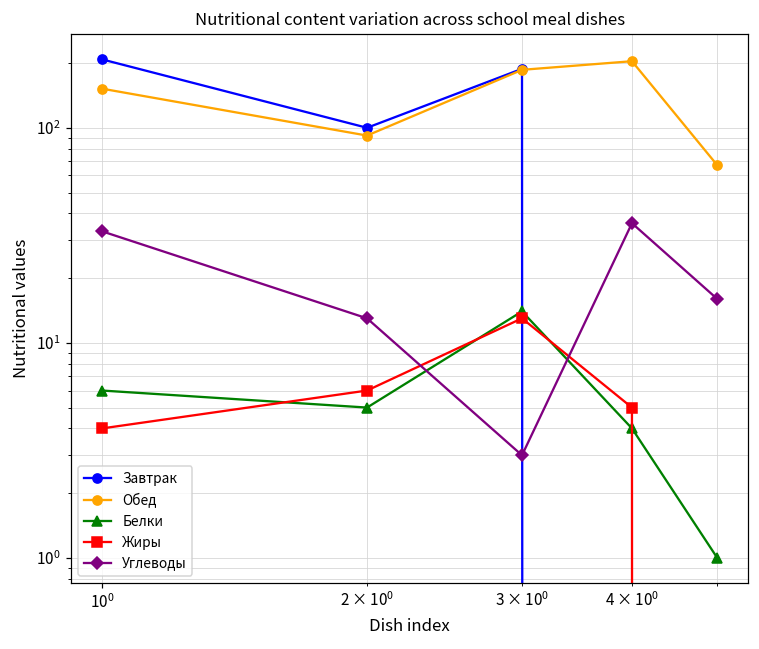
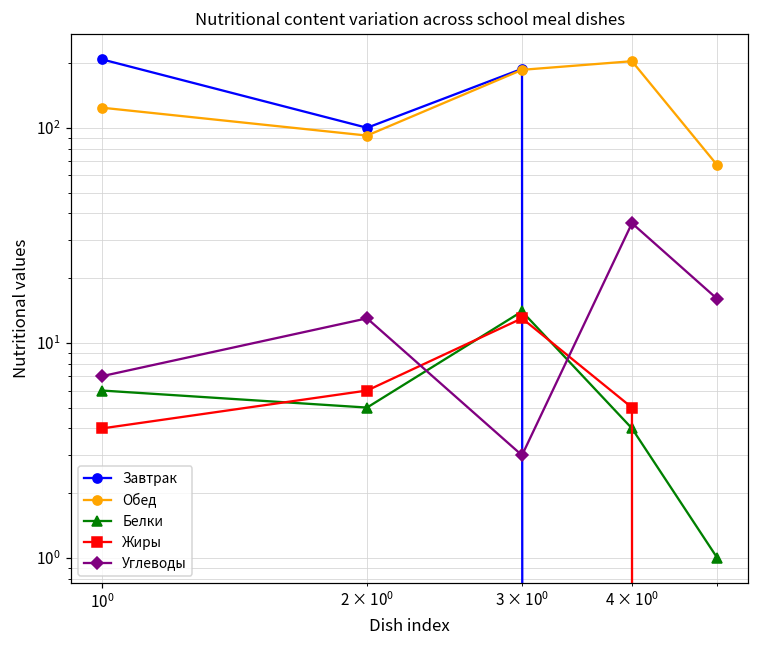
  {
    "Завтрак": {
      "10^0": 210
    },
    "Обед": {
-     "10^0": 150
+     "10^0": 120
    },
    "Белки": {
      "10^0": 6
    },
    "Жиры": {
      "10^0": 4
    },
    "Углеводы": {
-     "10^0": 33
+     "10^0": 7
    }
  }
